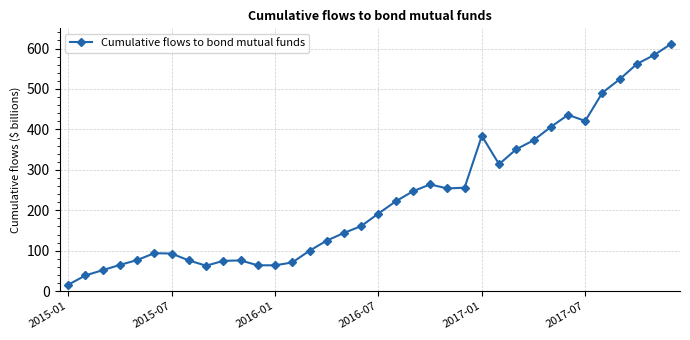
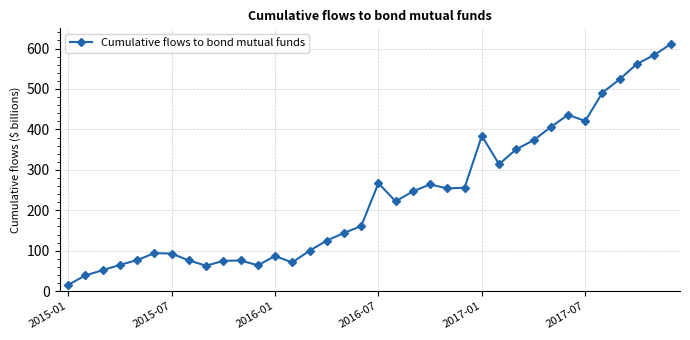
  {
    "2015-01": 20,
    "2015-07": 90,
-   "2016-01": 60,
-   "2016-07": 190,
+   "2016-01": 90,
+   "2016-07": 270,
    "2017-01": 380,
    "2017-07": 420
  }
